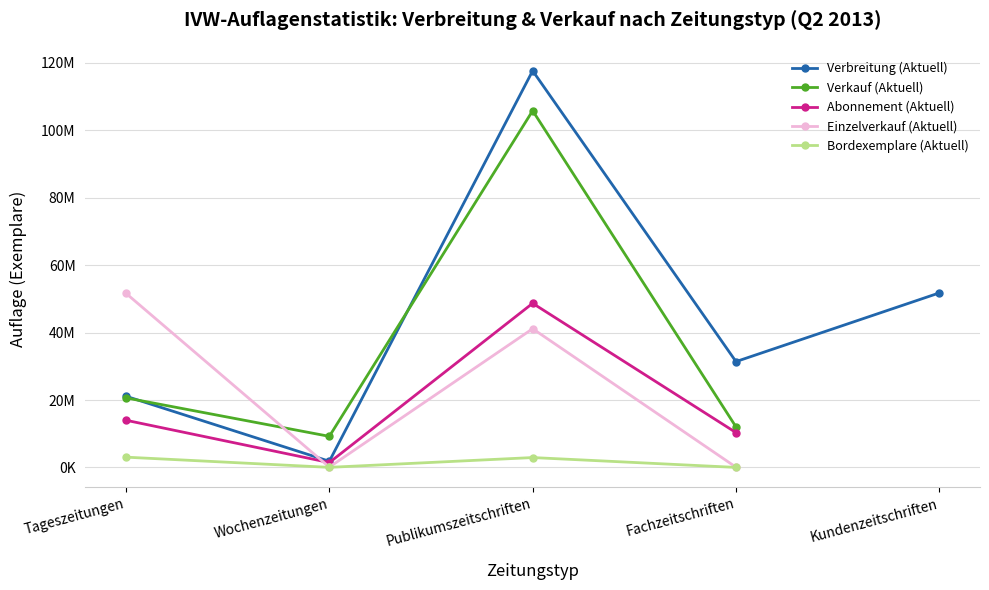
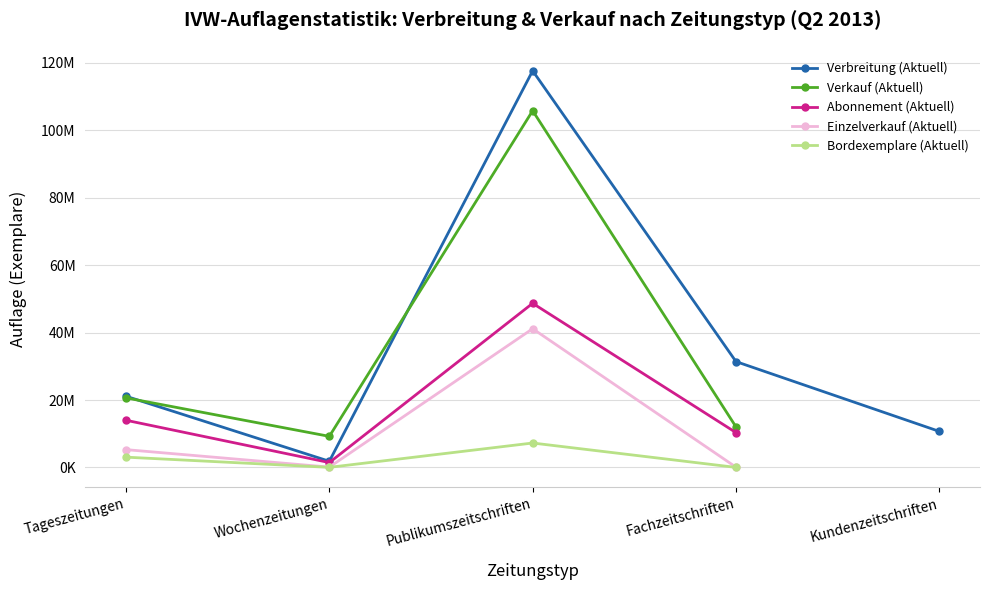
  {
    "Verbreitung (Aktuell)": {
      "Publikumszeitschriften": 118000000,
      "Fachzeitschriften": 31000000,
-     "Kundenzeitschriften": 52000000
+     "Kundenzeitschriften": 11000000
    },
    "Verkauf (Aktuell)": {
      "Wochenzeitungen": 9000000,
      "Publikumszeitschriften": 106000000,
      "Fachzeitschriften": 12000000
    },
    "Abonnement (Aktuell)": {
      "Tageszeitungen": 14000000,
      "Publikumszeitschriften": 49000000,
      "Fachzeitschriften": 10000000
    },
    "Einzelverkauf (Aktuell)": {
-     "Tageszeitungen": 52000000,
+     "Tageszeitungen": 5000000,
      "Publikumszeitschriften": 41000000
    },
    "Bordexemplare (Aktuell)": {
      "Tageszeitungen": 3000000,
-     "Publikumszeitschriften": 3000000
+     "Publikumszeitschriften": 7000000
    }
  }
